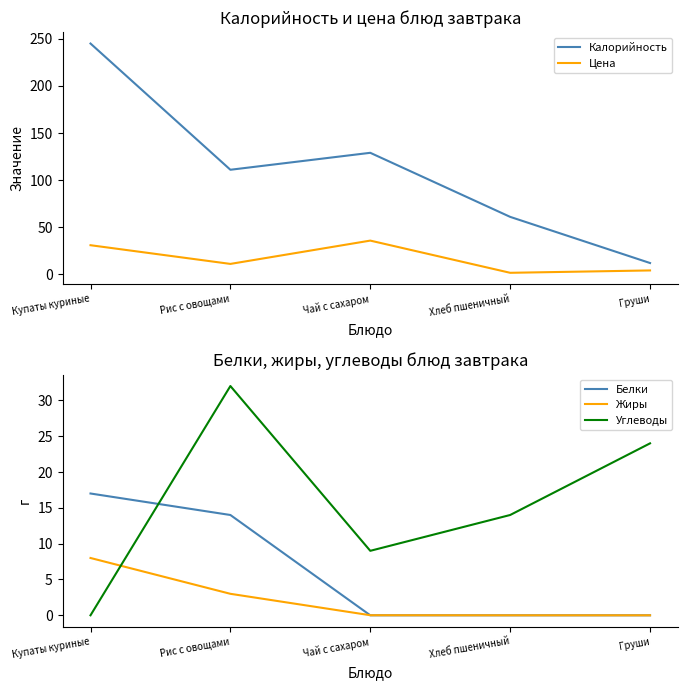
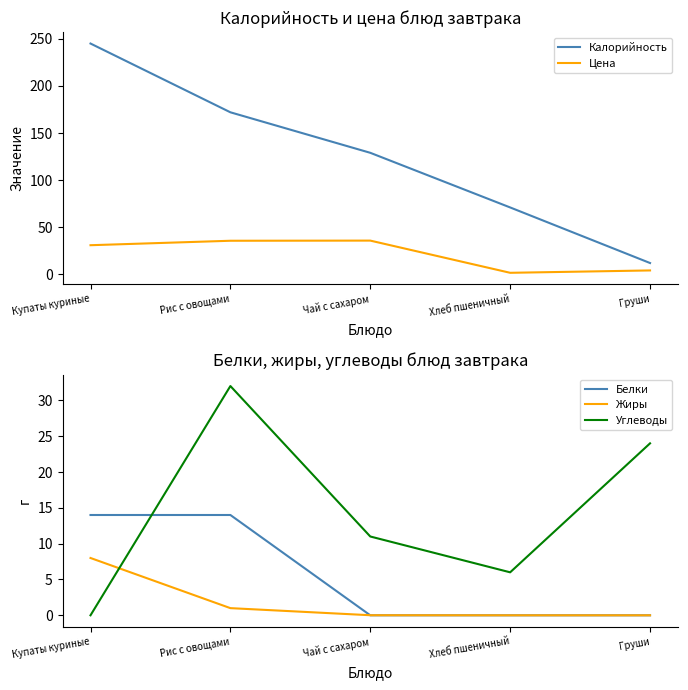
  {
    "Калорийность и цена блюд завтрака": {
      "Калорийность": {
        "Купаты куриные": 250,
-       "Рис с овощами": 110,
+       "Рис с овощами": 170,
        "Чай с сахаром": 130,
-       "Хлеб пшеничный": 60,
+       "Хлеб пшеничный": 70,
        "Груши": 10
      },
      "Цена": {
        "Купаты куриные": 30,
-       "Рис с овощами": 10,
+       "Рис с овощами": 40,
        "Чай с сахаром": 40,
        "Хлеб пшеничный": 0,
        "Груши": 0
      }
    },
    "Белки, жиры, углеводы блюд завтрака": {
      "Белки": {
-       "Купаты куриные": 17,
+       "Купаты куриные": 14,
        "Рис с овощами": 14
      },
      "Жиры": {
        "Купаты куриные": 8,
-       "Рис с овощами": 3
+       "Рис с овощами": 1
      },
      "Углеводы": {
        "Купаты куриные": 0,
        "Рис с овощами": 32,
-       "Чай с сахаром": 9,
-       "Хлеб пшеничный": 14,
+       "Чай с сахаром": 11,
+       "Хлеб пшеничный": 6,
        "Груши": 24
      }
    }
  }
